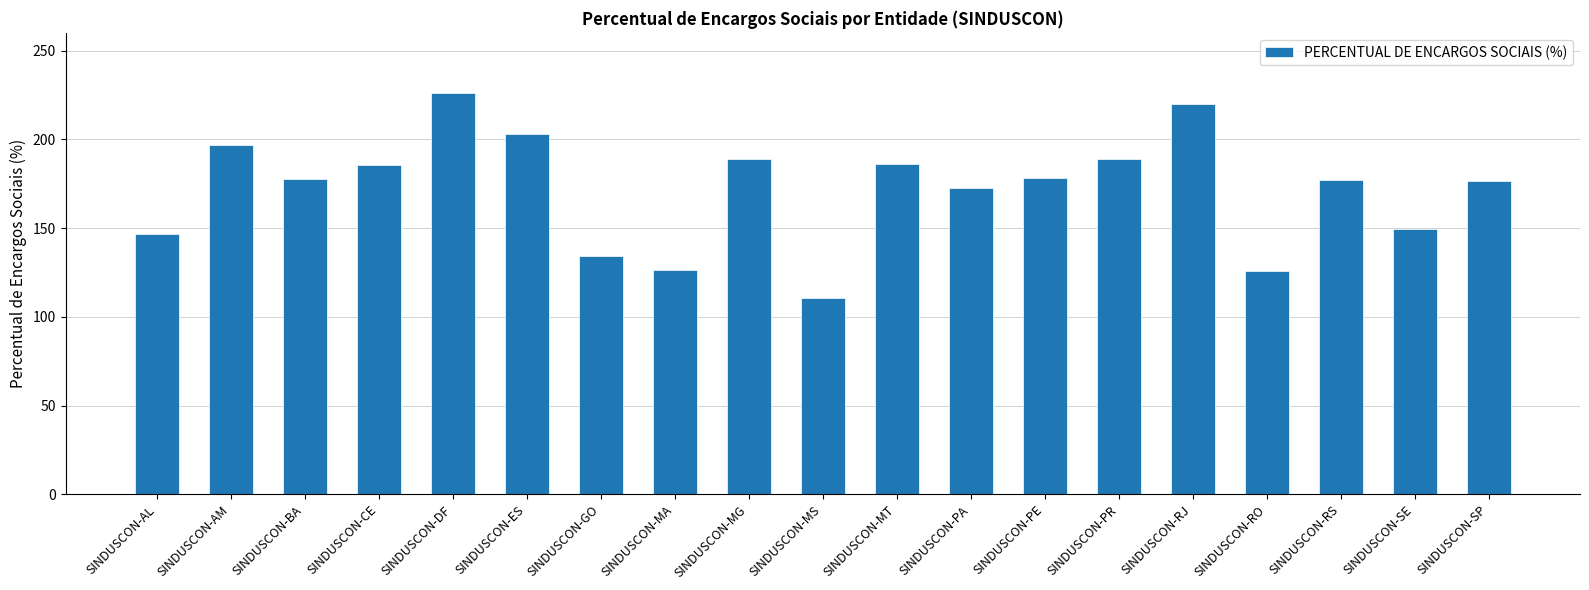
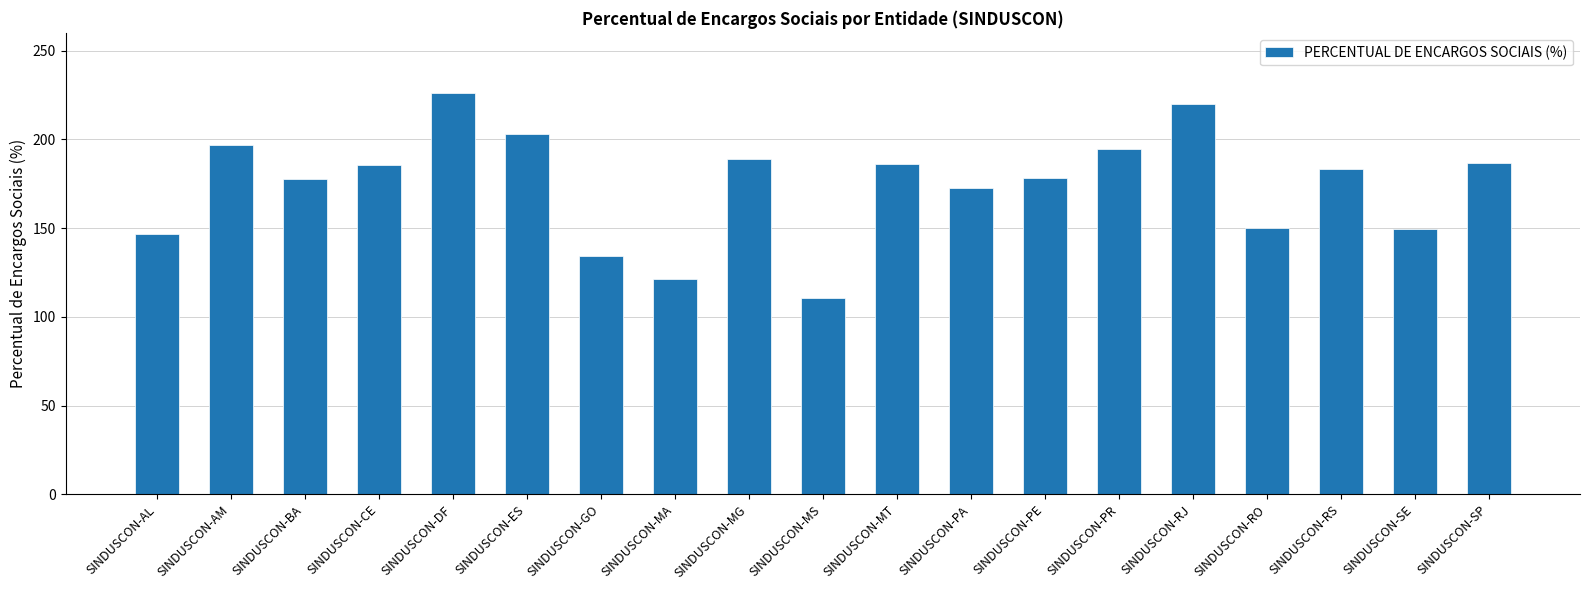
  {
    "SINDUSCON-AL": 147,
    "SINDUSCON-AM": 197,
    "SINDUSCON-BA": 178,
    "SINDUSCON-CE": 185,
    "SINDUSCON-DF": 226,
    "SINDUSCON-ES": 203,
    "SINDUSCON-GO": 134,
-   "SINDUSCON-MA": 126,
+   "SINDUSCON-MA": 121,
    "SINDUSCON-MG": 189,
    "SINDUSCON-MS": 111,
    "SINDUSCON-MT": 186,
    "SINDUSCON-PA": 173,
    "SINDUSCON-PE": 178,
-   "SINDUSCON-PR": 189,
+   "SINDUSCON-PR": 195,
    "SINDUSCON-RJ": 220,
-   "SINDUSCON-RO": 126,
-   "SINDUSCON-RS": 177,
+   "SINDUSCON-RO": 150,
+   "SINDUSCON-RS": 183,
    "SINDUSCON-SE": 149,
-   "SINDUSCON-SP": 177
+   "SINDUSCON-SP": 187
  }
